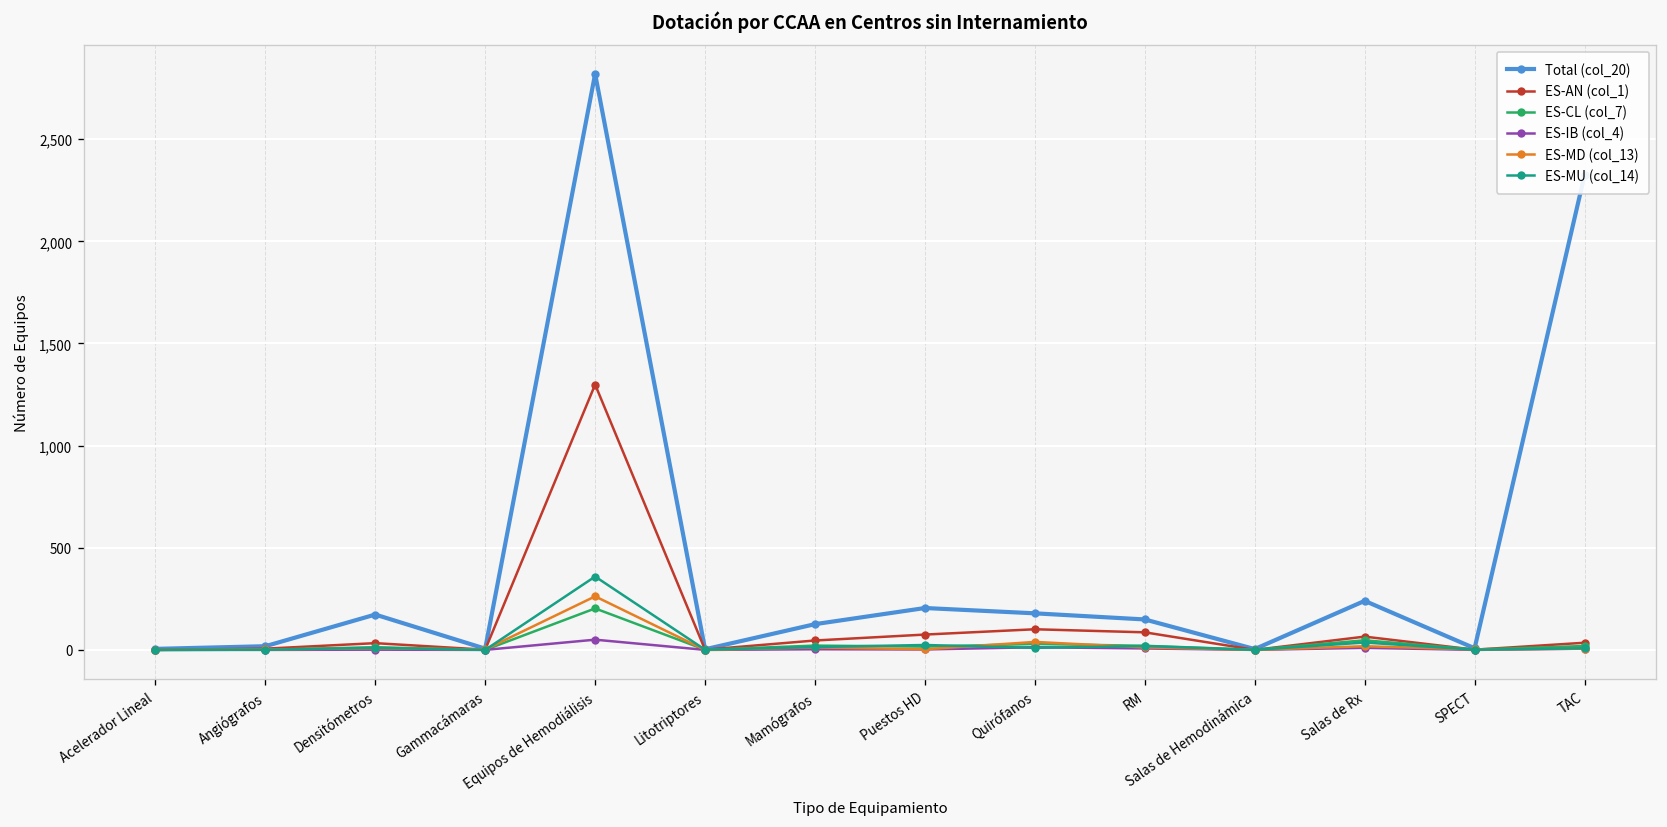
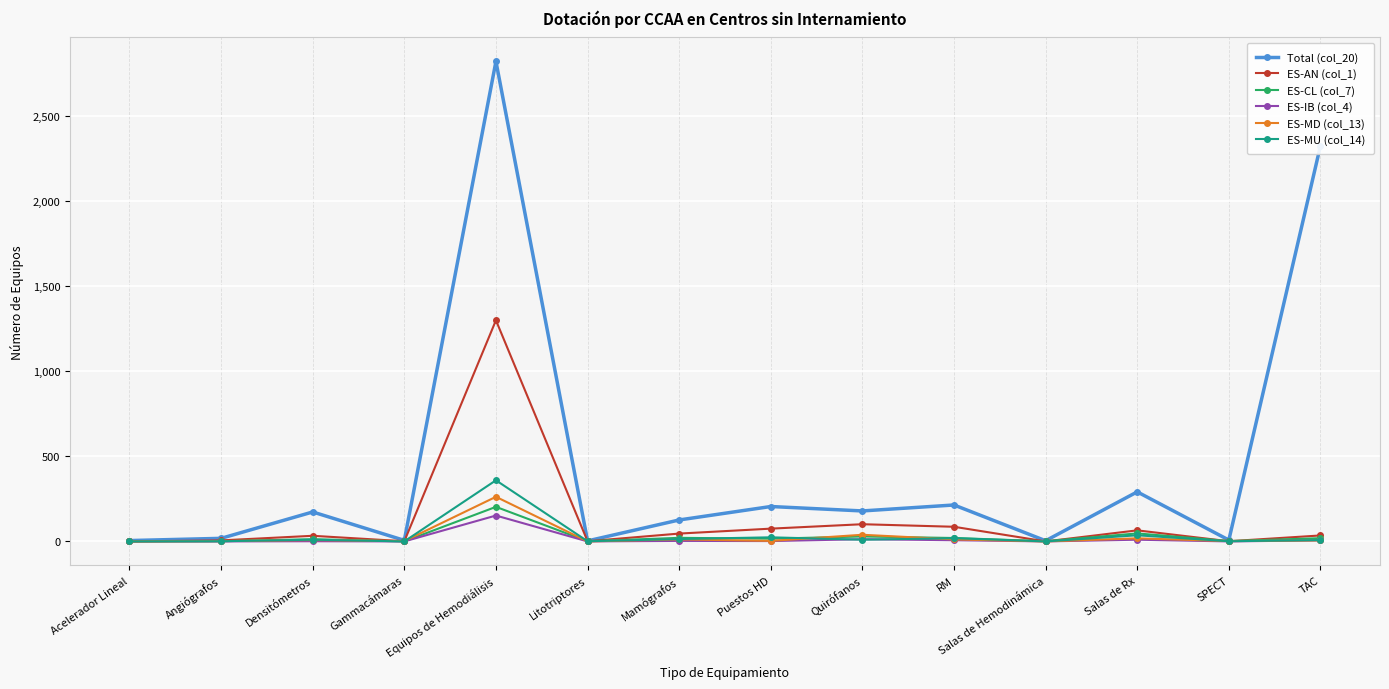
  {
    "Total (col_20)": {
      "Densitómetros": "170",
      "Equipos de Hemodiálisis": "2,820",
      "Mamógrafos": "130",
      "Puestos HD": "210",
      "Quirófanos": "180",
-     "RM": "150",
-     "Salas de Rx": "240"
+     "RM": "210",
+     "Salas de Rx": "290"
    },
    "ES-AN (col_1)": {
      "Densitómetros": "30",
      "Equipos de Hemodiálisis": "1,300",
      "Mamógrafos": "50",
      "Puestos HD": "80",
      "Quirófanos": "100",
      "RM": "90",
      "Salas de Rx": "70",
      "TAC": "40"
    },
    "ES-IB (col_4)": {
-     "Equipos de Hemodiálisis": "50"
+     "Equipos de Hemodiálisis": "150"
    },
    "ES-MD (col_13)": {
      "Equipos de Hemodiálisis": "260"
    }
  }
